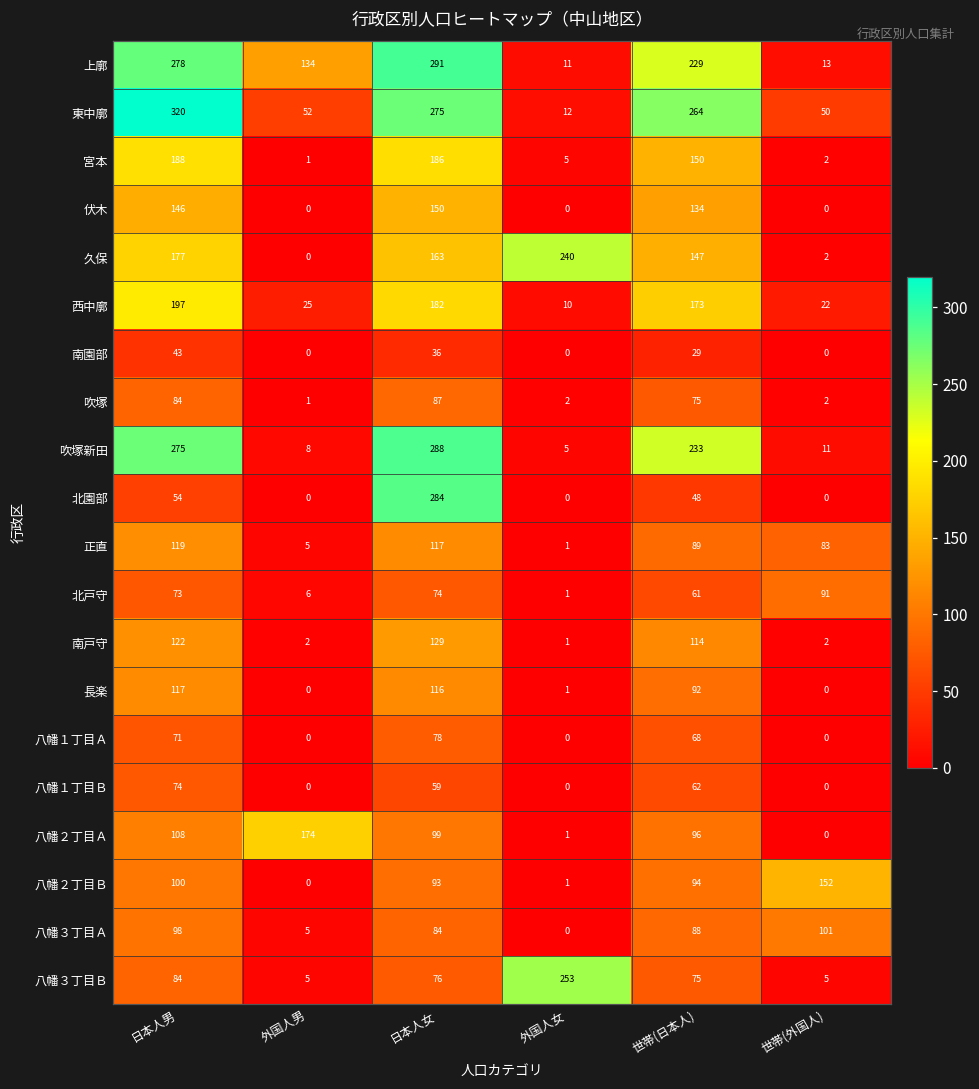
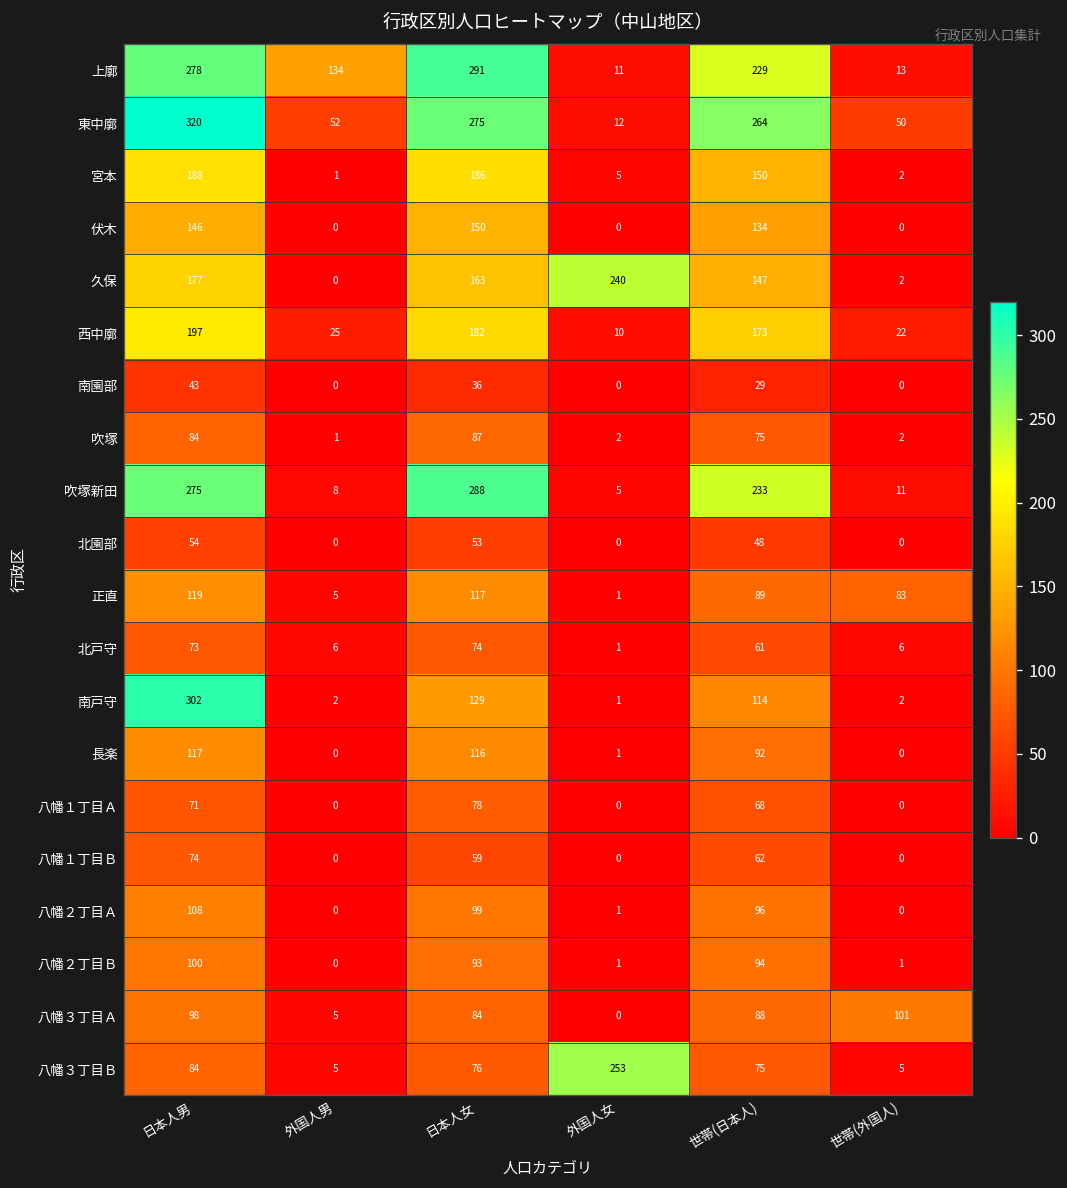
  {
    "上廓": {
      "日本人男": 278,
      "外国人男": 134,
      "日本人女": 291,
      "外国人女": 11,
      "世帯(日本人)": 229,
      "世帯(外国人)": 13
    },
    "東中廓": {
      "日本人男": 320,
      "外国人男": 52,
      "日本人女": 275,
      "外国人女": 12,
      "世帯(日本人)": 264,
      "世帯(外国人)": 50
    },
    "宮本": {
      "日本人男": 188,
      "外国人男": 1,
      "日本人女": 186,
      "外国人女": 5,
      "世帯(日本人)": 150,
      "世帯(外国人)": 2
    },
    "伏木": {
      "日本人男": 146,
      "外国人男": 0,
      "日本人女": 150,
      "外国人女": 0,
      "世帯(日本人)": 134,
      "世帯(外国人)": 0
    },
    "久保": {
      "日本人男": 177,
      "外国人男": 0,
      "日本人女": 163,
      "外国人女": 240,
      "世帯(日本人)": 147,
      "世帯(外国人)": 2
    },
    "西中廓": {
      "日本人男": 197,
      "外国人男": 25,
      "日本人女": 182,
      "外国人女": 10,
      "世帯(日本人)": 173,
      "世帯(外国人)": 22
    },
    "南園部": {
      "日本人男": 43,
      "外国人男": 0,
      "日本人女": 36,
      "外国人女": 0,
      "世帯(日本人)": 29,
      "世帯(外国人)": 0
    },
    "吹塚": {
      "日本人男": 84,
      "外国人男": 1,
      "日本人女": 87,
      "外国人女": 2,
      "世帯(日本人)": 75,
      "世帯(外国人)": 2
    },
    "吹塚新田": {
      "日本人男": 275,
      "外国人男": 8,
      "日本人女": 288,
      "外国人女": 5,
      "世帯(日本人)": 233,
      "世帯(外国人)": 11
    },
    "北園部": {
      "日本人男": 54,
      "外国人男": 0,
-     "日本人女": 284,
+     "日本人女": 53,
      "外国人女": 0,
      "世帯(日本人)": 48,
      "世帯(外国人)": 0
    },
    "正直": {
      "日本人男": 119,
      "外国人男": 5,
      "日本人女": 117,
      "外国人女": 1,
      "世帯(日本人)": 89,
      "世帯(外国人)": 83
    },
    "北戸守": {
      "日本人男": 73,
      "外国人男": 6,
      "日本人女": 74,
      "外国人女": 1,
      "世帯(日本人)": 61,
-     "世帯(外国人)": 91
+     "世帯(外国人)": 6
    },
    "南戸守": {
-     "日本人男": 122,
+     "日本人男": 302,
      "外国人男": 2,
      "日本人女": 129,
      "外国人女": 1,
      "世帯(日本人)": 114,
      "世帯(外国人)": 2
    },
    "長楽": {
      "日本人男": 117,
      "外国人男": 0,
      "日本人女": 116,
      "外国人女": 1,
      "世帯(日本人)": 92,
      "世帯(外国人)": 0
    },
    "八幡１丁目Ａ": {
      "日本人男": 71,
      "外国人男": 0,
      "日本人女": 78,
      "外国人女": 0,
      "世帯(日本人)": 68,
      "世帯(外国人)": 0
    },
    "八幡１丁目Ｂ": {
      "日本人男": 74,
      "外国人男": 0,
      "日本人女": 59,
      "外国人女": 0,
      "世帯(日本人)": 62,
      "世帯(外国人)": 0
    },
    "八幡２丁目Ａ": {
      "日本人男": 108,
-     "外国人男": 174,
+     "外国人男": 0,
      "日本人女": 99,
      "外国人女": 1,
      "世帯(日本人)": 96,
      "世帯(外国人)": 0
    },
    "八幡２丁目Ｂ": {
      "日本人男": 100,
      "外国人男": 0,
      "日本人女": 93,
      "外国人女": 1,
      "世帯(日本人)": 94,
-     "世帯(外国人)": 152
+     "世帯(外国人)": 1
    },
    "八幡３丁目Ａ": {
      "日本人男": 98,
      "外国人男": 5,
      "日本人女": 84,
      "外国人女": 0,
      "世帯(日本人)": 88,
      "世帯(外国人)": 101
    },
    "八幡３丁目Ｂ": {
      "日本人男": 84,
      "外国人男": 5,
      "日本人女": 76,
      "外国人女": 253,
      "世帯(日本人)": 75,
      "世帯(外国人)": 5
    }
  }
